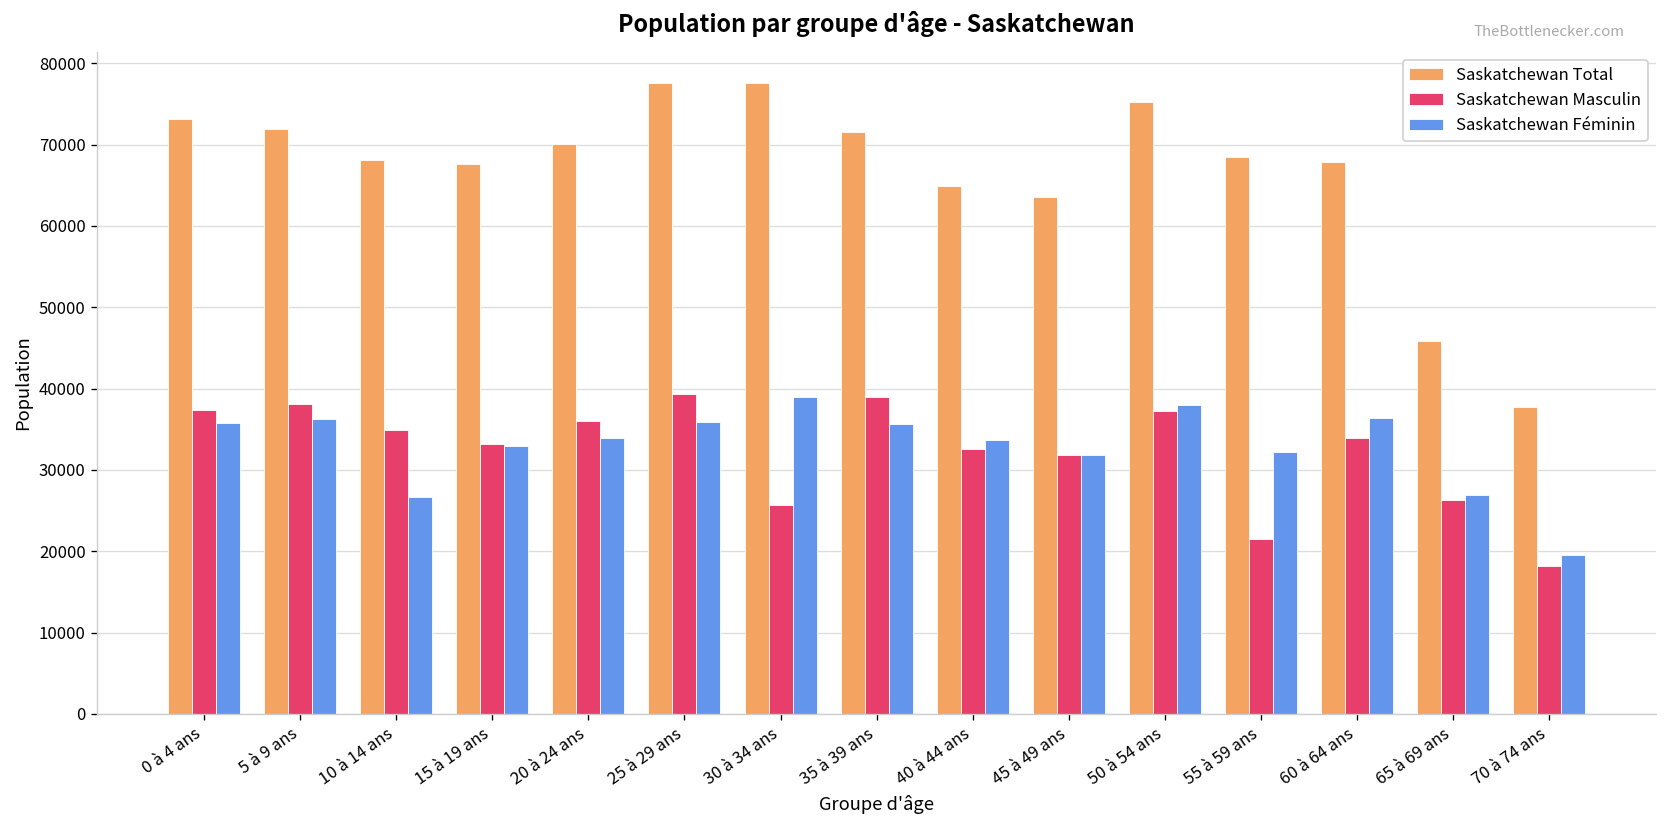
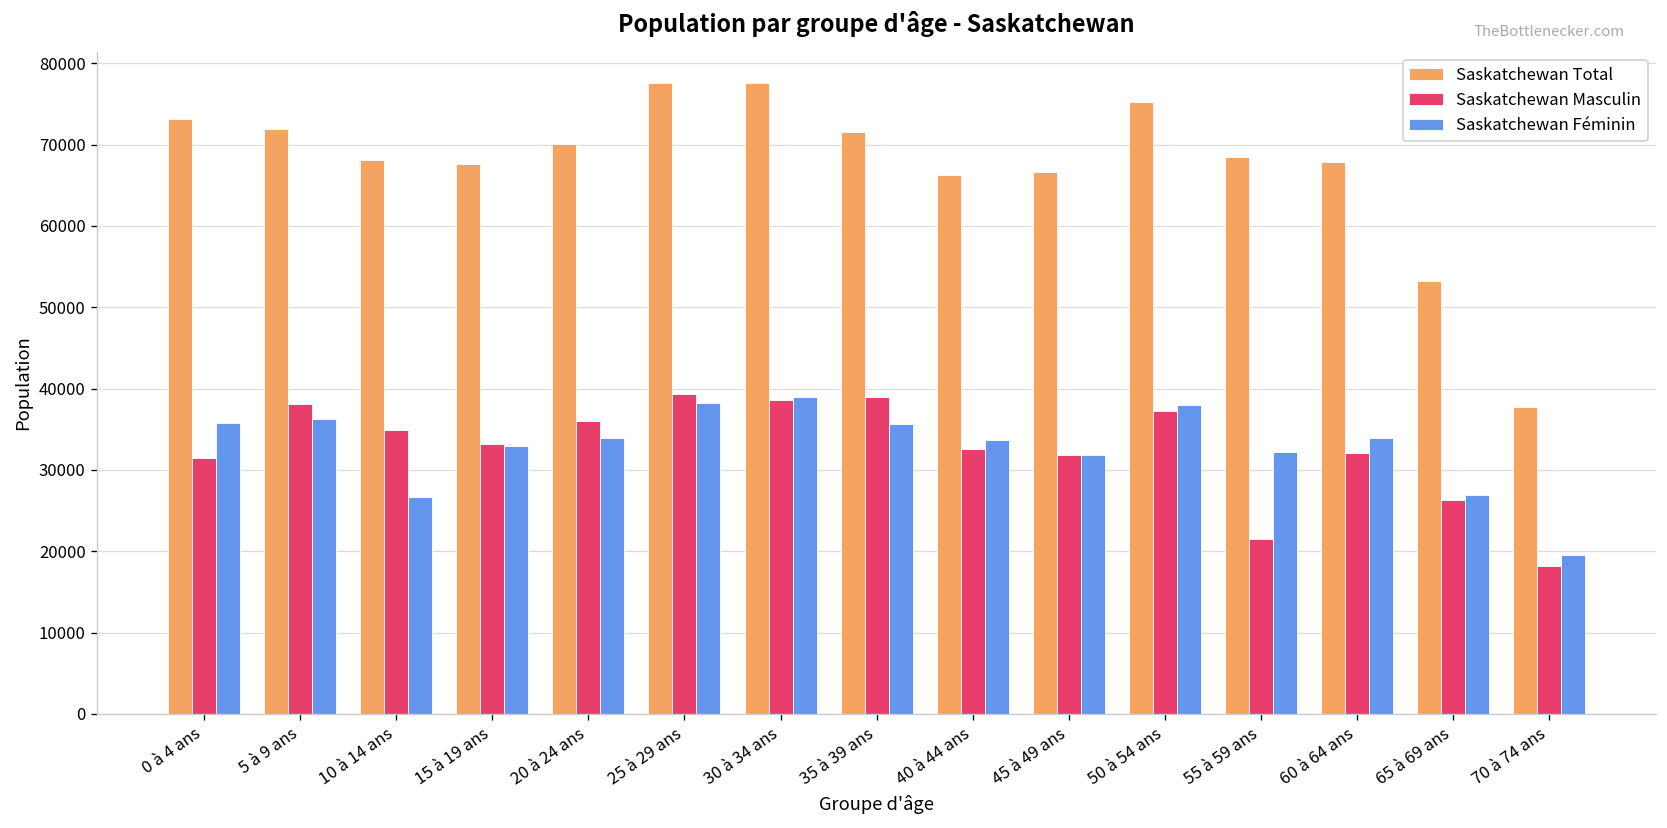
  {
    "Saskatchewan Total": {
      "0 à 4 ans": 73000,
      "5 à 9 ans": 72000,
      "10 à 14 ans": 68000,
      "15 à 19 ans": 68000,
      "20 à 24 ans": 70000,
      "25 à 29 ans": 78000,
      "30 à 34 ans": 78000,
      "35 à 39 ans": 72000,
-     "40 à 44 ans": 65000,
-     "45 à 49 ans": 64000,
+     "40 à 44 ans": 66000,
+     "45 à 49 ans": 67000,
      "50 à 54 ans": 75000,
      "55 à 59 ans": 68000,
      "60 à 64 ans": 68000,
-     "65 à 69 ans": 46000,
+     "65 à 69 ans": 53000,
      "70 à 74 ans": 38000
    },
    "Saskatchewan Masculin": {
-     "0 à 4 ans": 37000,
+     "0 à 4 ans": 31000,
      "5 à 9 ans": 38000,
      "10 à 14 ans": 35000,
      "15 à 19 ans": 33000,
      "20 à 24 ans": 36000,
      "25 à 29 ans": 39000,
-     "30 à 34 ans": 26000,
+     "30 à 34 ans": 39000,
      "35 à 39 ans": 39000,
      "40 à 44 ans": 33000,
      "45 à 49 ans": 32000,
      "50 à 54 ans": 37000,
      "55 à 59 ans": 22000,
-     "60 à 64 ans": 34000,
+     "60 à 64 ans": 32000,
      "65 à 69 ans": 26000,
      "70 à 74 ans": 18000
    },
    "Saskatchewan Féminin": {
      "0 à 4 ans": 36000,
      "5 à 9 ans": 36000,
      "10 à 14 ans": 27000,
      "15 à 19 ans": 33000,
      "20 à 24 ans": 34000,
-     "25 à 29 ans": 36000,
+     "25 à 29 ans": 38000,
      "30 à 34 ans": 39000,
      "35 à 39 ans": 36000,
      "40 à 44 ans": 34000,
      "45 à 49 ans": 32000,
      "50 à 54 ans": 38000,
      "55 à 59 ans": 32000,
-     "60 à 64 ans": 36000,
+     "60 à 64 ans": 34000,
      "65 à 69 ans": 27000,
      "70 à 74 ans": 20000
    }
  }
